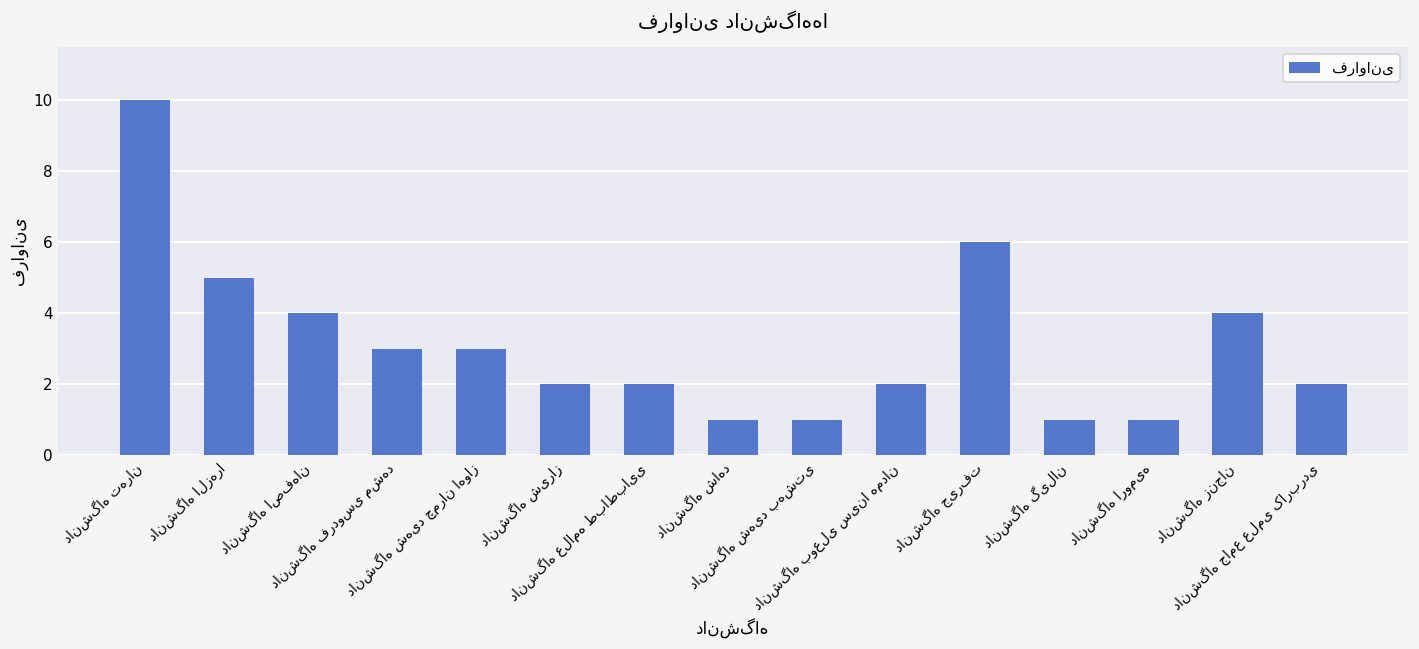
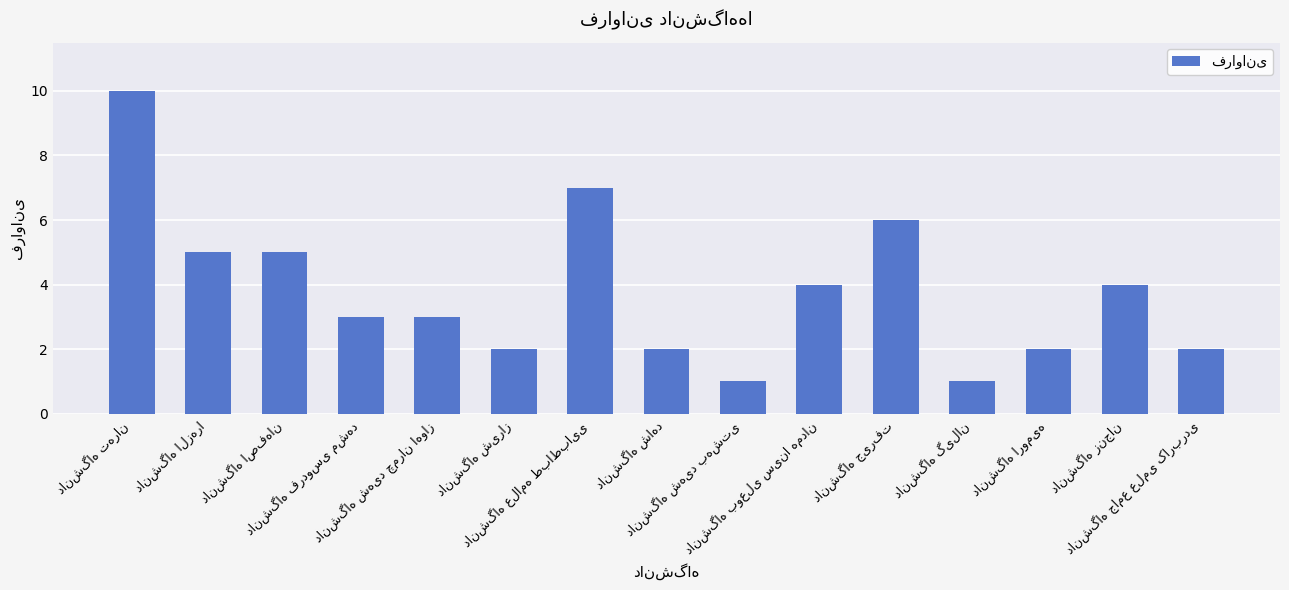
  {
    "دانشگاه تهران": 10,
    "دانشگاه الزهرا": 5,
-   "دانشگاه اصفهان": 4,
+   "دانشگاه اصفهان": 5,
    "دانشگاه فردوسی مشهد": 3,
    "دانشگاه شهید چمران اهواز": 3,
    "دانشگاه شیراز": 2,
-   "دانشگاه علامه طباطبایی": 2,
-   "دانشگاه شاهد": 1,
+   "دانشگاه علامه طباطبایی": 7,
+   "دانشگاه شاهد": 2,
    "دانشگاه شهید بهشتی": 1,
-   "دانشگاه بوعلی سینا همدان": 2,
+   "دانشگاه بوعلی سینا همدان": 4,
    "دانشگاه جیرفت": 6,
    "دانشگاه گیلان": 1,
-   "دانشگاه ارومیه": 1,
+   "دانشگاه ارومیه": 2,
    "دانشگاه زنجان": 4,
    "دانشگاه جامع علمی کاربردی": 2
  }
